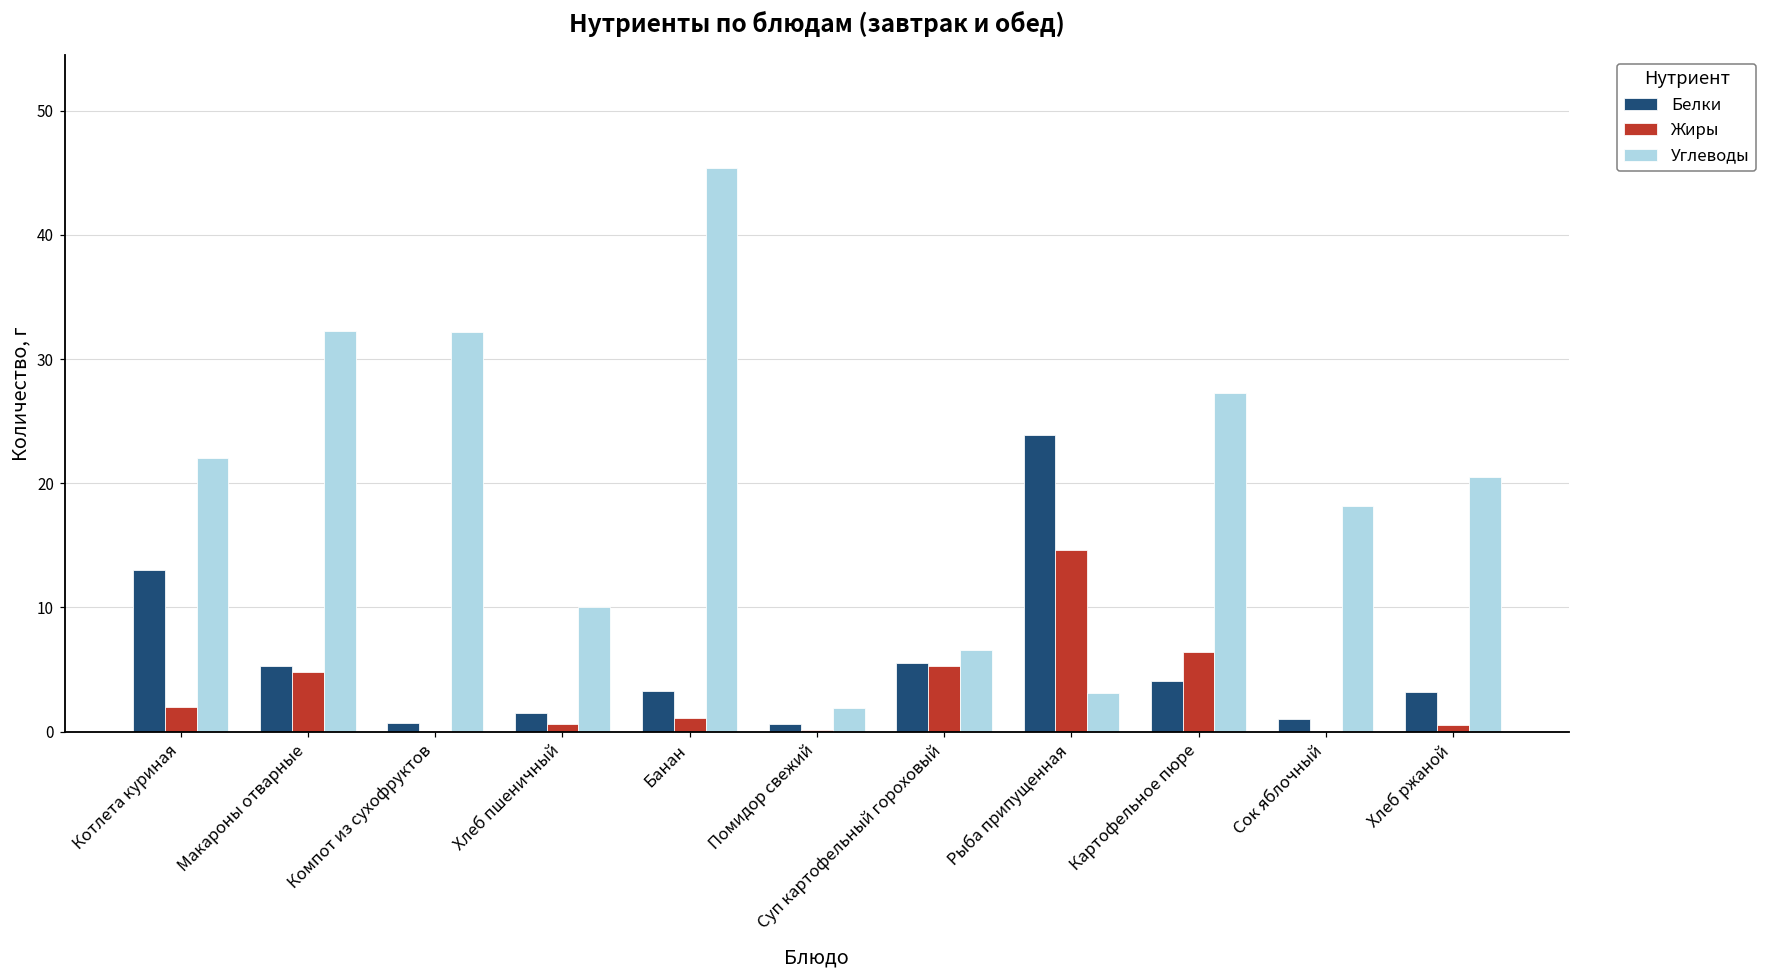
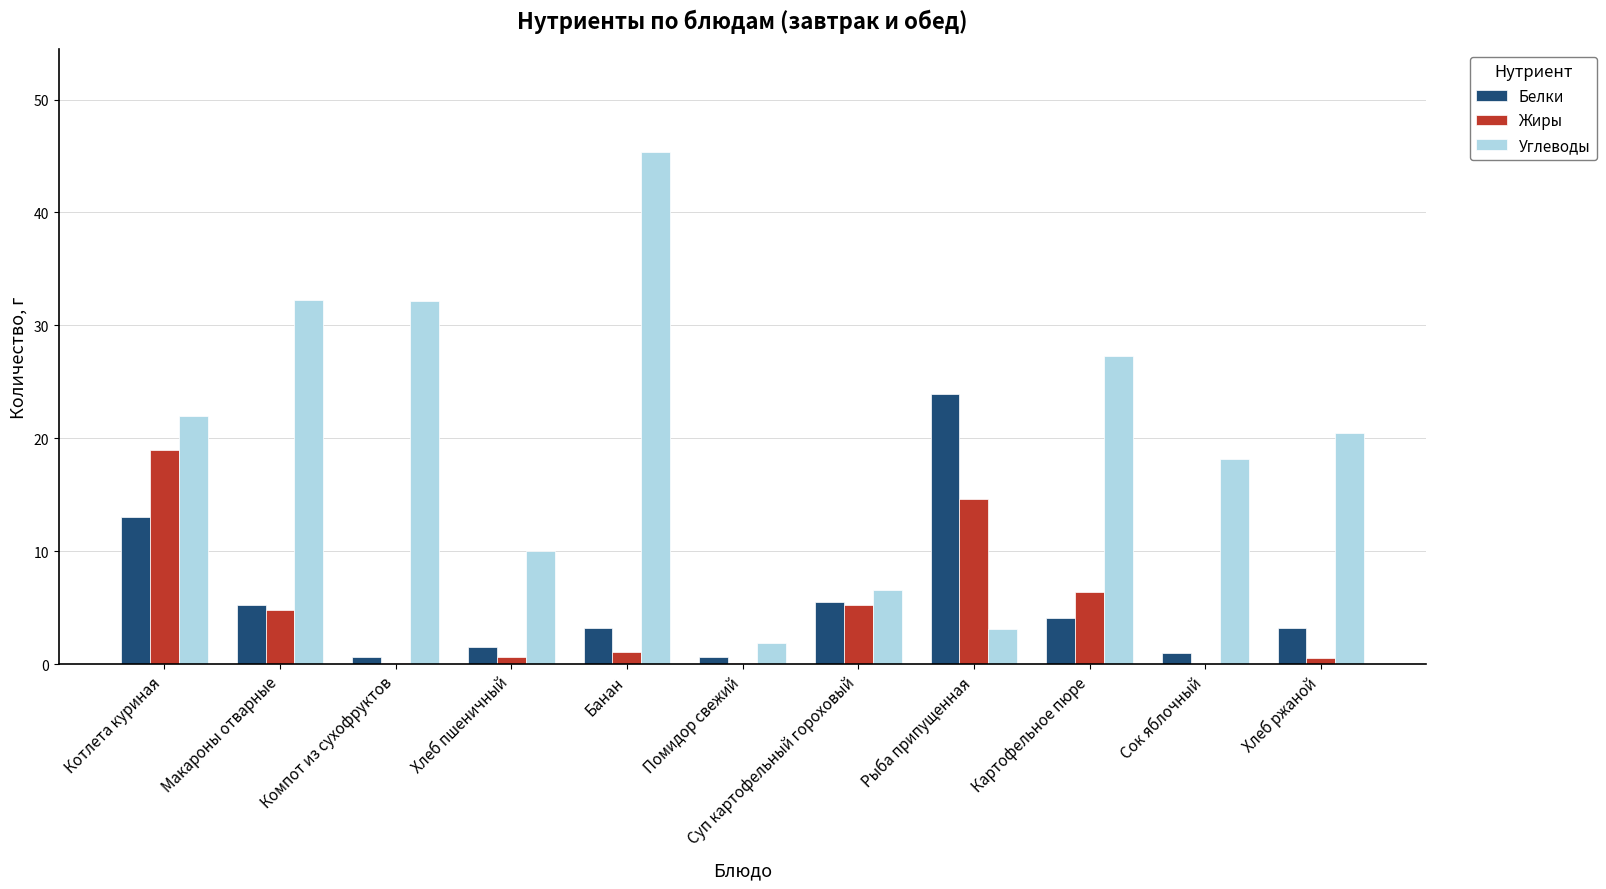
  {
    "Белки": {
      "Котлета куриная": 13,
      "Макароны отварные": 5.3,
      "Компот из сухофруктов": 0.7,
      "Хлеб пшеничный": 1.5,
      "Банан": 3.2,
      "Помидор свежий": 0.6,
      "Суп картофельный гороховый": 5.5,
      "Рыба припущенная": 24,
      "Картофельное пюре": 4,
      "Сок яблочный": 1,
      "Хлеб ржаной": 3
    },
    "Жиры": {
-     "Котлета куриная": 2,
+     "Котлета куриная": 19,
      "Макароны отварные": 5,
      "Хлеб пшеничный": 0.6,
      "Банан": 1,
      "Суп картофельный гороховый": 5.3,
      "Рыба припущенная": 14.6,
      "Картофельное пюре": 6.4,
      "Сок яблочный": 0,
      "Хлеб ржаной": 0.6
    },
    "Углеводы": {
      "Котлета куриная": 22,
      "Макароны отварные": 32.3,
      "Компот из сухофруктов": 32,
      "Хлеб пшеничный": 10,
      "Банан": 45.4,
      "Помидор свежий": 2,
      "Суп картофельный гороховый": 6.5,
      "Рыба припущенная": 3,
      "Картофельное пюре": 27.3,
      "Сок яблочный": 18,
      "Хлеб ржаной": 20.5
    }
  }
